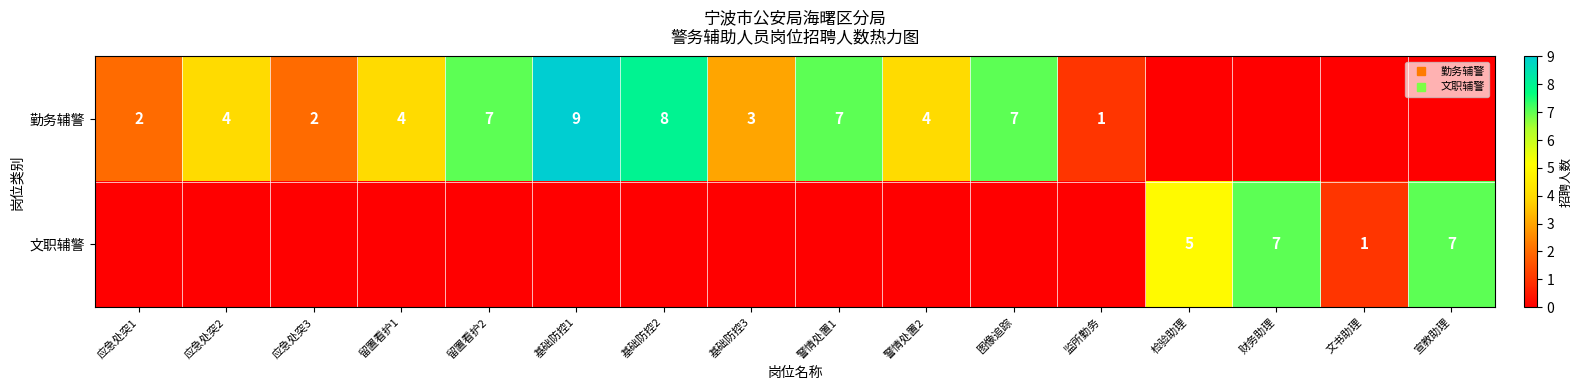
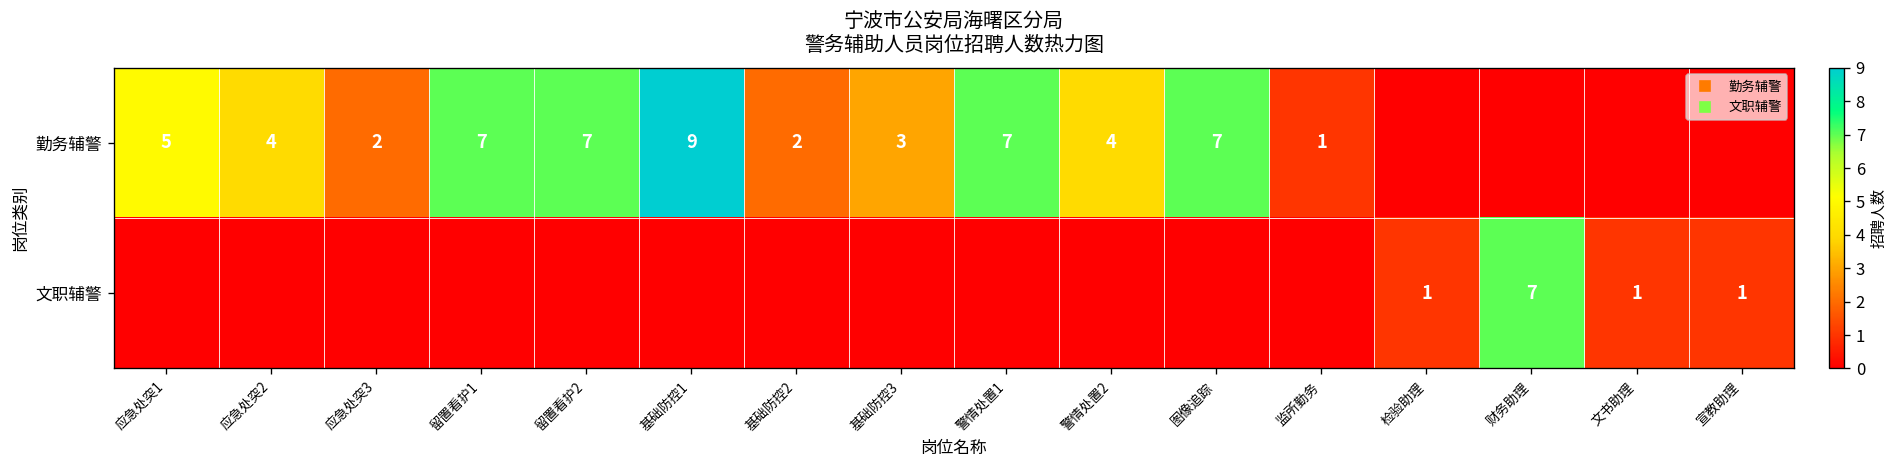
  {
    "勤务辅警": {
-     "应急处突1": 2,
+     "应急处突1": 5,
      "应急处突2": 4,
      "应急处突3": 2,
-     "留置看护1": 4,
+     "留置看护1": 7,
      "留置看护2": 7,
      "基础防控1": 9,
-     "基础防控2": 8,
+     "基础防控2": 2,
      "基础防控3": 3,
      "警情处置1": 7,
      "警情处置2": 4,
      "图像追踪": 7,
      "监所勤务": 1
    },
    "文职辅警": {
-     "检验助理": 5,
+     "检验助理": 1,
      "财务助理": 7,
      "文书助理": 1,
-     "宣教助理": 7
+     "宣教助理": 1
    }
  }
